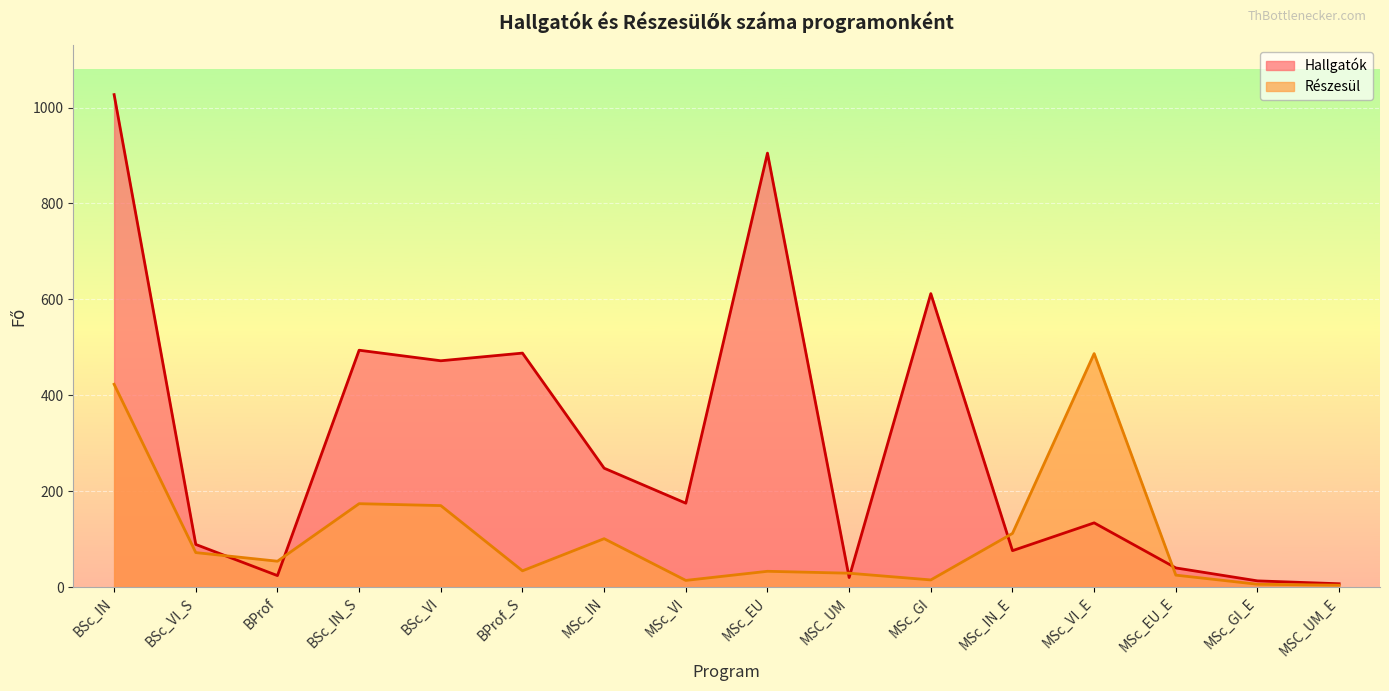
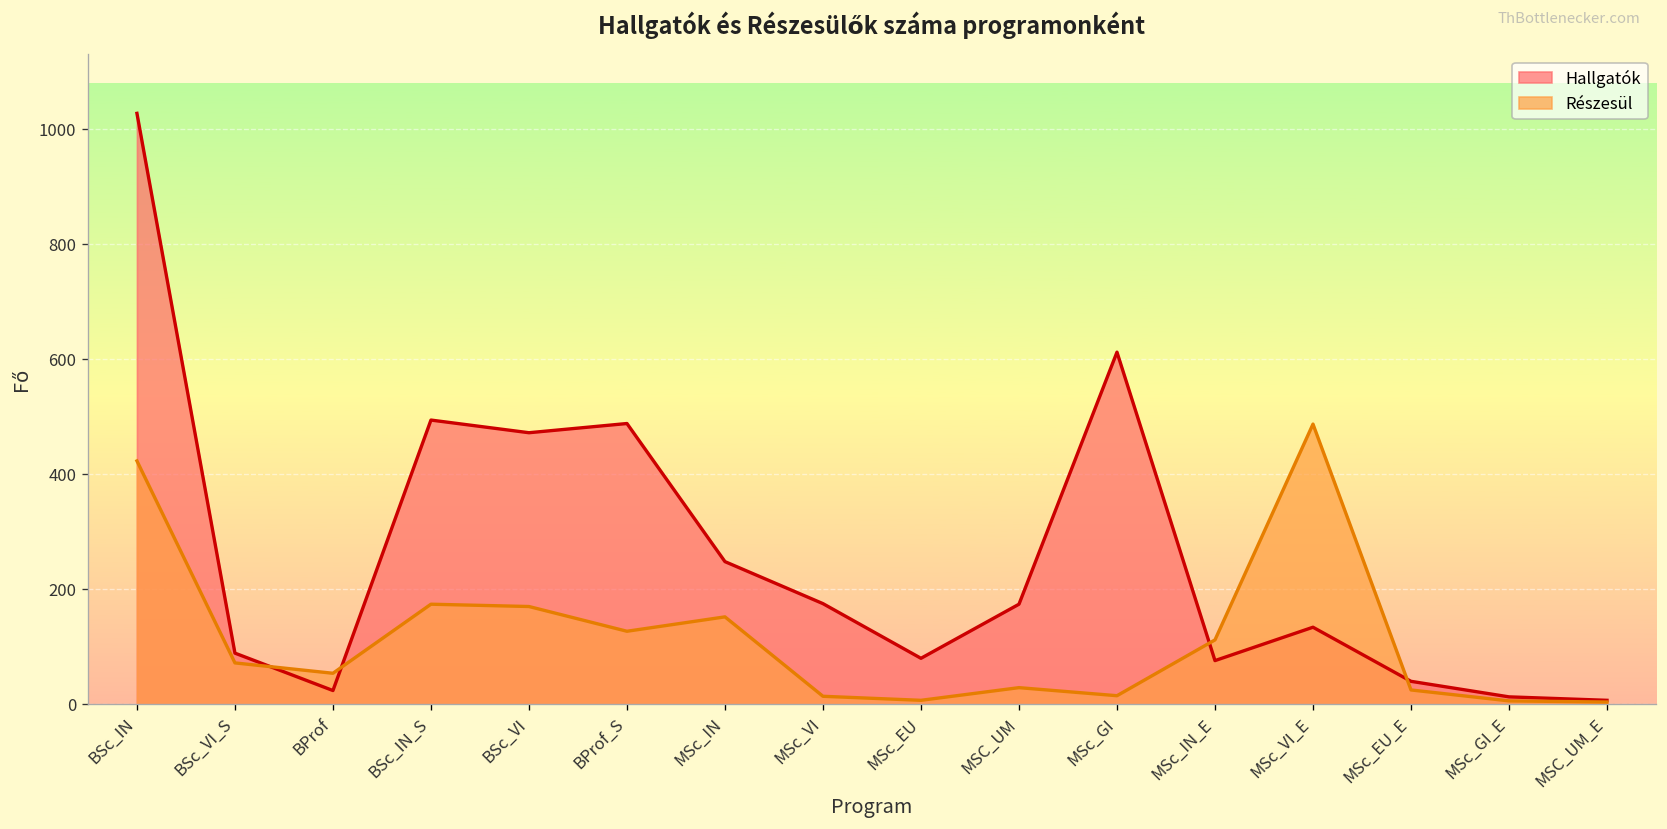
  {
    "Hallgatók": {
      "BSc_IN": 1030,
      "BSc_VI_S": 90,
      "BProf": 20,
      "BSc_IN_S": 490,
      "BSc_VI": 470,
      "BProf_S": 490,
      "MSc_IN": 250,
      "MSc_VI": 180,
-     "MSc_EU": 910,
-     "MSC_UM": 20,
+     "MSc_EU": 80,
+     "MSC_UM": 170,
      "MSc_GI": 610,
      "MSc_IN_E": 80,
      "MSc_VI_E": 130,
      "MSc_EU_E": 40,
      "MSc_GI_E": 10
    },
    "Részesül": {
      "BSc_IN": 420,
      "BSc_VI_S": 70,
      "BProf": 50,
      "BSc_IN_S": 170,
      "BSc_VI": 170,
-     "BProf_S": 30,
-     "MSc_IN": 100,
+     "BProf_S": 130,
+     "MSc_IN": 150,
      "MSc_VI": 10,
-     "MSc_EU": 30,
+     "MSc_EU": 10,
      "MSC_UM": 30,
      "MSc_GI": 20,
      "MSc_IN_E": 110,
      "MSc_VI_E": 490,
      "MSc_EU_E": 30,
      "MSc_GI_E": 10
    }
  }
